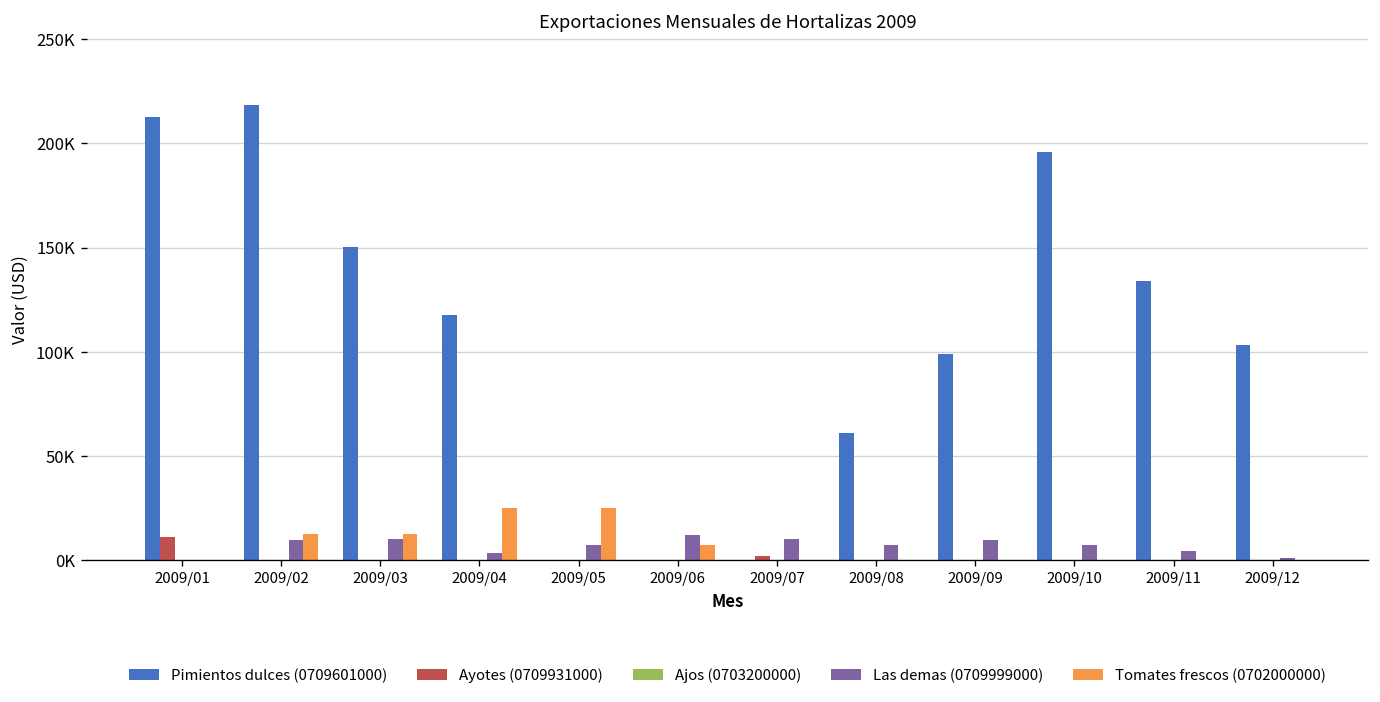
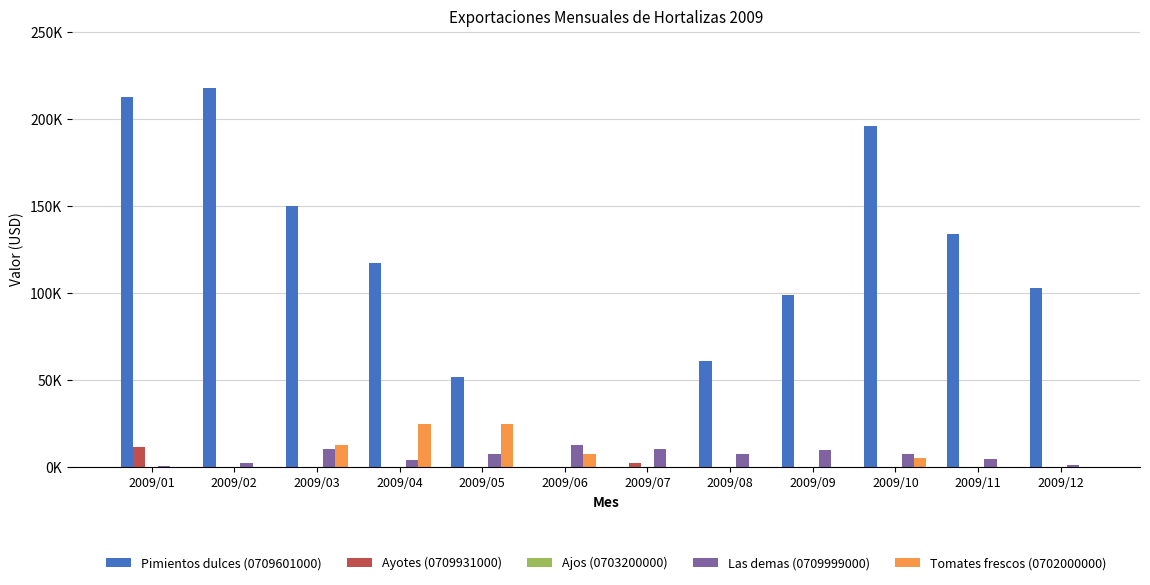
  {
    "Pimientos dulces (0709601000)": {
      "2009/01": 213000,
      "2009/02": 218000,
      "2009/03": 150000,
      "2009/04": 118000,
-     "2009/05": 0,
+     "2009/05": 52000,
      "2009/06": 0,
      "2009/07": 0,
      "2009/08": 61000,
      "2009/09": 99000,
      "2009/10": 196000,
      "2009/11": 134000,
      "2009/12": 103000
    },
    "Ayotes (0709931000)": {
      "2009/01": 11000,
      "2009/02": 0,
      "2009/03": 0,
      "2009/04": 0,
      "2009/05": 0,
      "2009/06": 0,
      "2009/07": 2000,
      "2009/08": 0,
      "2009/09": 0,
      "2009/10": 0,
      "2009/11": 0,
      "2009/12": 0
    },
    "Ajos (0703200000)": {
      "2009/01": 0,
      "2009/02": 0,
      "2009/03": 0,
      "2009/05": 0,
      "2009/06": 0,
      "2009/07": 0,
      "2009/08": 0,
      "2009/09": 0,
      "2009/10": 0,
      "2009/12": 0
    },
    "Las demas (0709999000)": {
-     "2009/02": 10000,
+     "2009/02": 3000,
      "2009/03": 10000,
      "2009/04": 4000,
      "2009/05": 8000,
      "2009/06": 12000,
      "2009/07": 10000,
      "2009/08": 7000,
      "2009/09": 10000,
      "2009/10": 7000,
      "2009/11": 4000
    },
    "Tomates frescos (0702000000)": {
      "2009/01": 0,
-     "2009/02": 13000,
+     "2009/02": 0,
      "2009/03": 13000,
      "2009/04": 25000,
      "2009/05": 25000,
      "2009/06": 7000,
      "2009/07": 0,
      "2009/08": 0,
      "2009/09": 0,
-     "2009/10": 0,
+     "2009/10": 5000,
      "2009/12": 0
    }
  }
